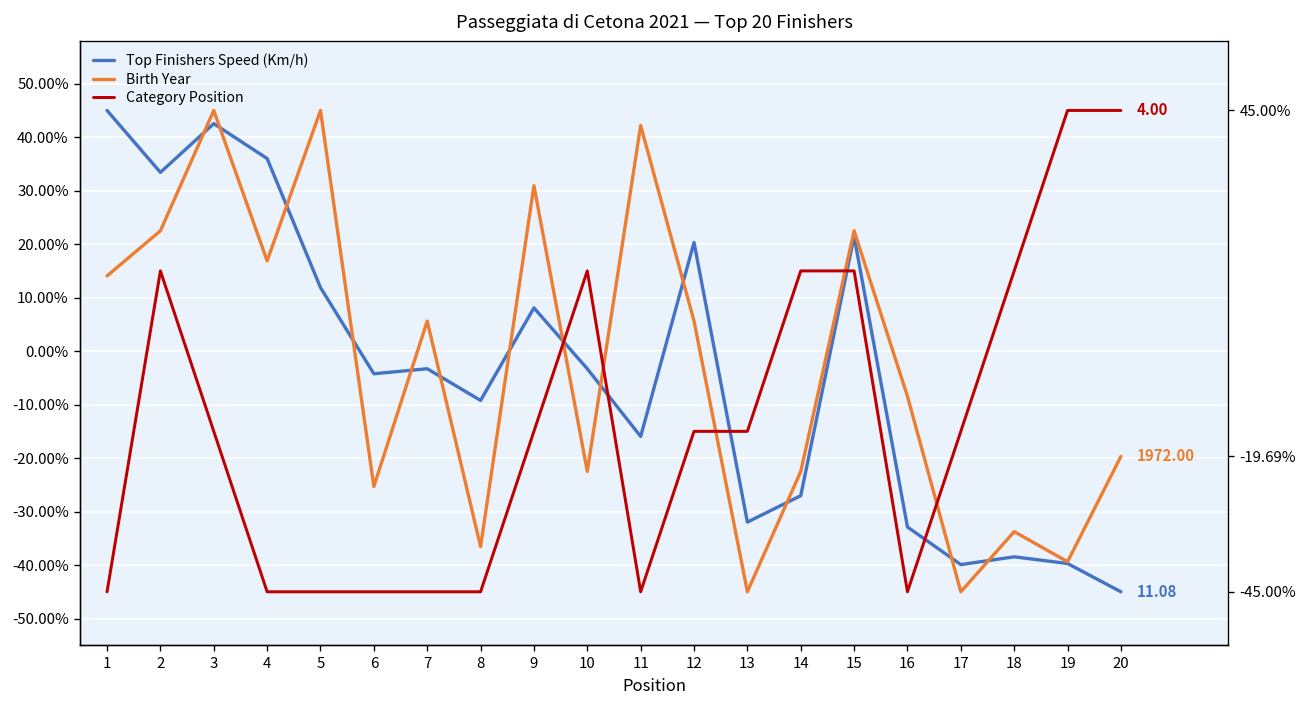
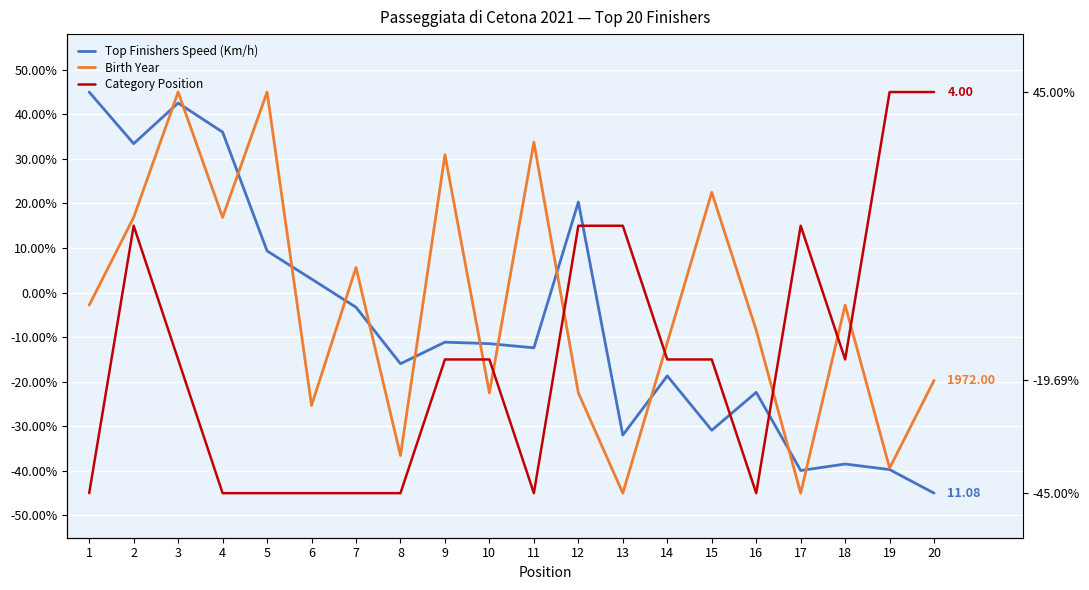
  {
    "Top Finishers Speed (Km/h)": {
      "1": "45%",
      "2": "33%",
      "3": "43%",
      "4": "36%",
-     "5": "12%",
-     "6": "-4%",
+     "5": "9%",
+     "6": "3%",
      "7": "-3%",
-     "8": "-9%",
-     "9": "8%",
-     "10": "-3%",
-     "11": "-16%",
+     "8": "-16%",
+     "9": "-11%",
+     "10": "-11%",
+     "11": "-12%",
      "12": "20%",
      "13": "-32%",
-     "14": "-27%",
-     "15": "21%",
-     "16": "-33%",
+     "14": "-19%",
+     "15": "-31%",
+     "16": "-22%",
      "17": "-40%",
      "18": "-38%"
    },
    "Birth Year": {
-     "1": "14%",
-     "2": "23%",
+     "1": "-3%",
+     "2": "17%",
      "3": "45%",
      "4": "17%",
      "5": "45%",
      "6": "-25%",
      "7": "6%",
      "8": "-37%",
      "9": "31%",
      "10": "-23%",
-     "11": "42%",
-     "12": "6%",
+     "11": "34%",
+     "12": "-23%",
      "13": "-45%",
-     "14": "-23%",
+     "14": "-11%",
      "15": "23%",
      "16": "-8%",
      "17": "-45%",
-     "18": "-34%"
+     "18": "-3%"
    },
    "Category Position": {
      "1": "-45%",
      "2": "15%",
      "3": "-15%",
      "4": "-45%",
      "5": "-45%",
      "6": "-45%",
      "7": "-45%",
      "8": "-45%",
      "9": "-15%",
-     "10": "15%",
+     "10": "-15%",
      "11": "-45%",
-     "12": "-15%",
-     "13": "-15%",
-     "14": "15%",
-     "15": "15%",
+     "12": "15%",
+     "13": "15%",
+     "14": "-15%",
+     "15": "-15%",
      "16": "-45%",
-     "17": "-15%",
-     "18": "15%",
+     "17": "15%",
+     "18": "-15%",
      "19": "45%"
    }
  }
